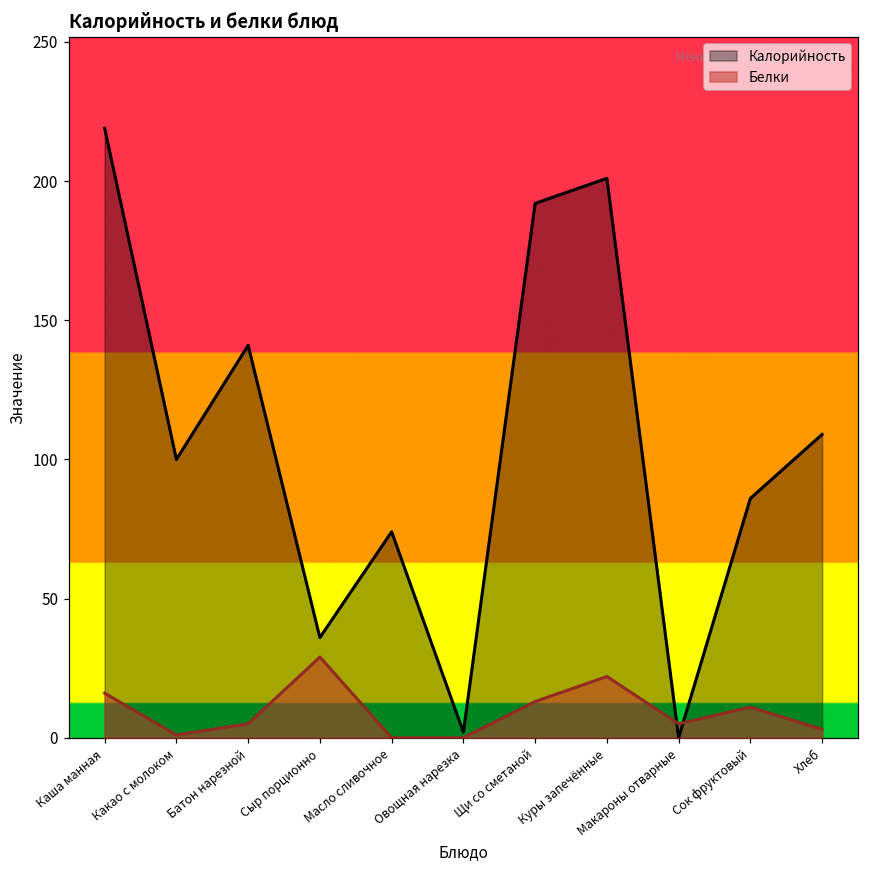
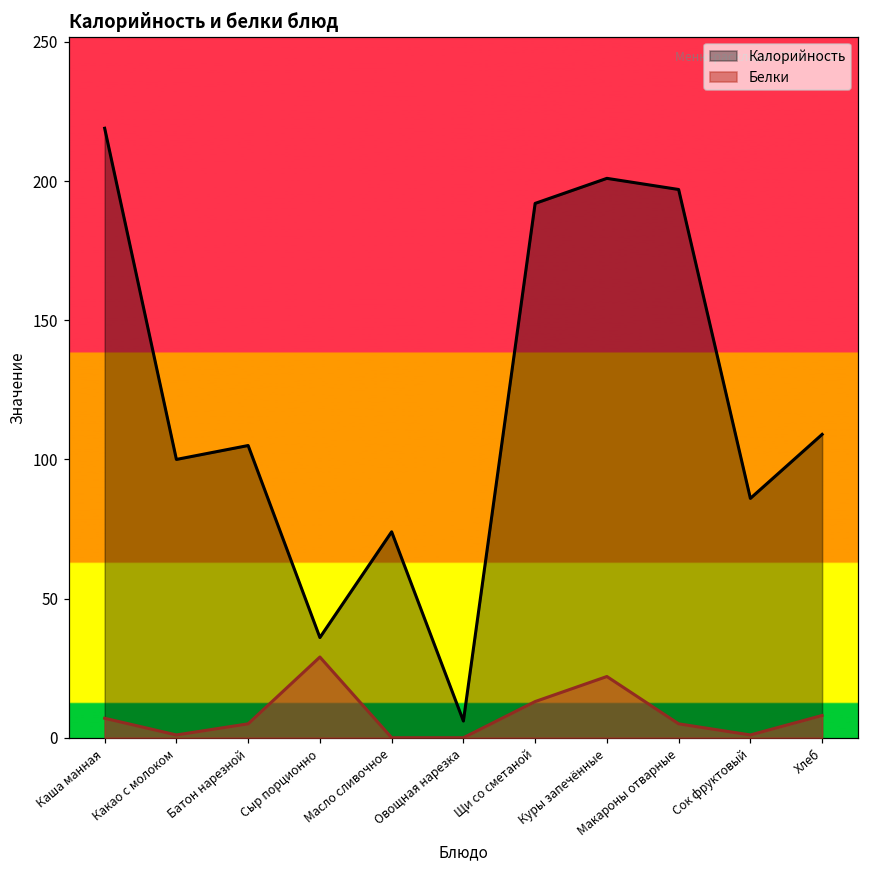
  {
    "Калорийность": {
      "Каша манная": 219,
      "Какао с молоком": 100,
-     "Батон нарезной": 141,
+     "Батон нарезной": 105,
      "Сыр порционно": 36,
      "Масло сливочное": 74,
-     "Овощная нарезка": 2,
+     "Овощная нарезка": 6,
      "Щи со сметаной": 192,
      "Куры запечённые": 201,
-     "Макароны отварные": 0,
+     "Макароны отварные": 197,
      "Сок фруктовый": 86,
      "Хлеб": 109
    },
    "Белки": {
-     "Каша манная": 16,
+     "Каша манная": 7,
      "Какао с молоком": 1,
      "Батон нарезной": 5,
      "Сыр порционно": 29,
      "Масло сливочное": 0,
      "Овощная нарезка": 0,
      "Щи со сметаной": 13,
      "Куры запечённые": 22,
      "Макароны отварные": 5,
-     "Сок фруктовый": 11,
-     "Хлеб": 3
+     "Сок фруктовый": 1,
+     "Хлеб": 8
    }
  }
